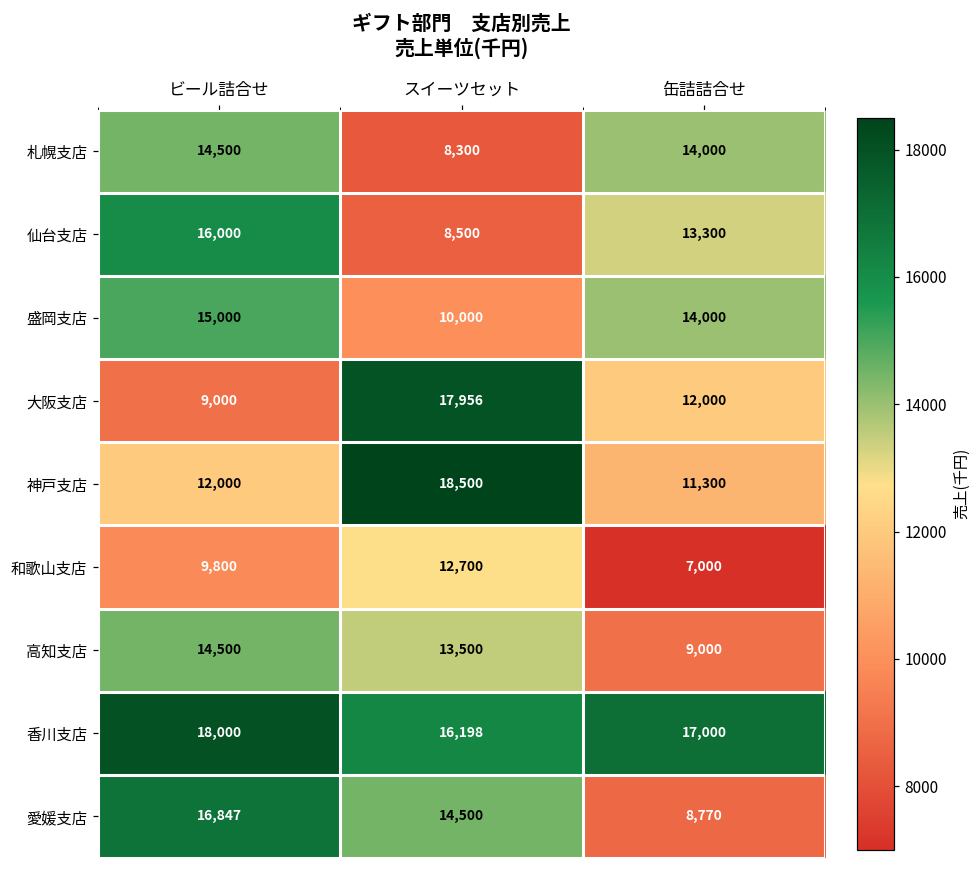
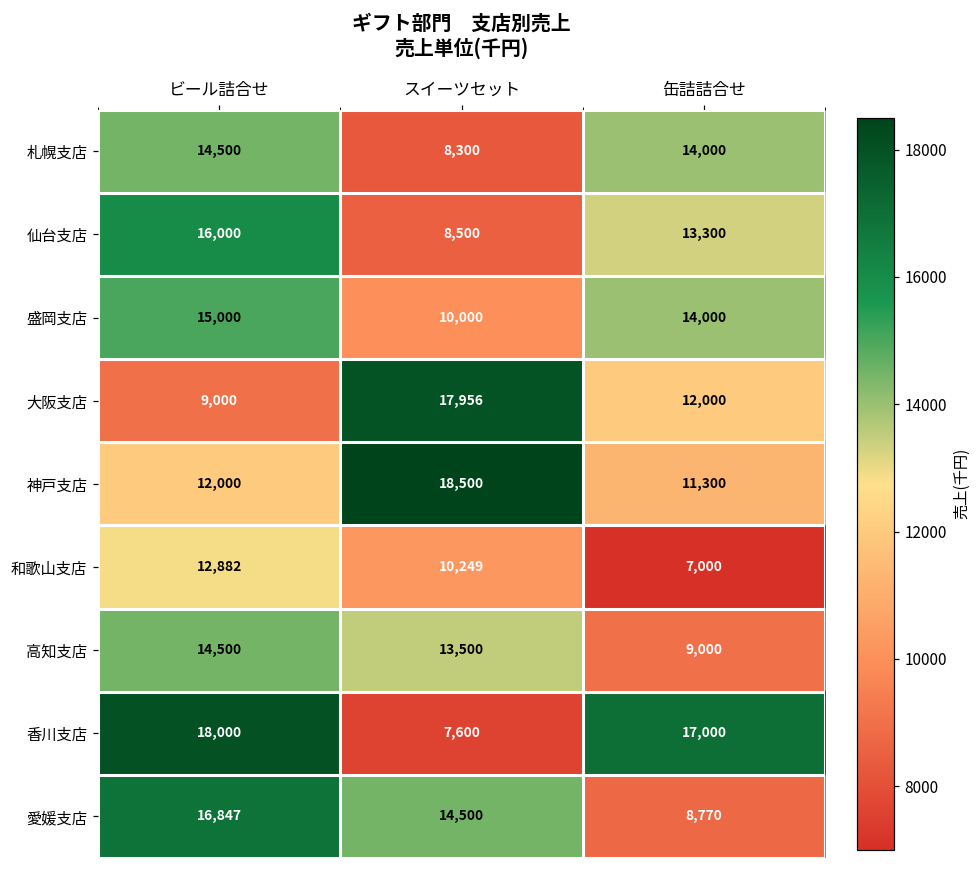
  {
    "札幌支店": {
      "ビール詰合せ": "14,500",
      "スイーツセット": "8,300",
      "缶詰詰合せ": "14,000"
    },
    "仙台支店": {
      "ビール詰合せ": "16,000",
      "スイーツセット": "8,500",
      "缶詰詰合せ": "13,300"
    },
    "盛岡支店": {
      "ビール詰合せ": "15,000",
      "スイーツセット": "10,000",
      "缶詰詰合せ": "14,000"
    },
    "大阪支店": {
      "ビール詰合せ": "9,000",
      "スイーツセット": "17,956",
      "缶詰詰合せ": "12,000"
    },
    "神戸支店": {
      "ビール詰合せ": "12,000",
      "スイーツセット": "18,500",
      "缶詰詰合せ": "11,300"
    },
    "和歌山支店": {
-     "ビール詰合せ": "9,800",
-     "スイーツセット": "12,700",
+     "ビール詰合せ": "12,882",
+     "スイーツセット": "10,249",
      "缶詰詰合せ": "7,000"
    },
    "高知支店": {
      "ビール詰合せ": "14,500",
      "スイーツセット": "13,500",
      "缶詰詰合せ": "9,000"
    },
    "香川支店": {
      "ビール詰合せ": "18,000",
-     "スイーツセット": "16,198",
+     "スイーツセット": "7,600",
      "缶詰詰合せ": "17,000"
    },
    "愛媛支店": {
      "ビール詰合せ": "16,847",
      "スイーツセット": "14,500",
      "缶詰詰合せ": "8,770"
    }
  }
